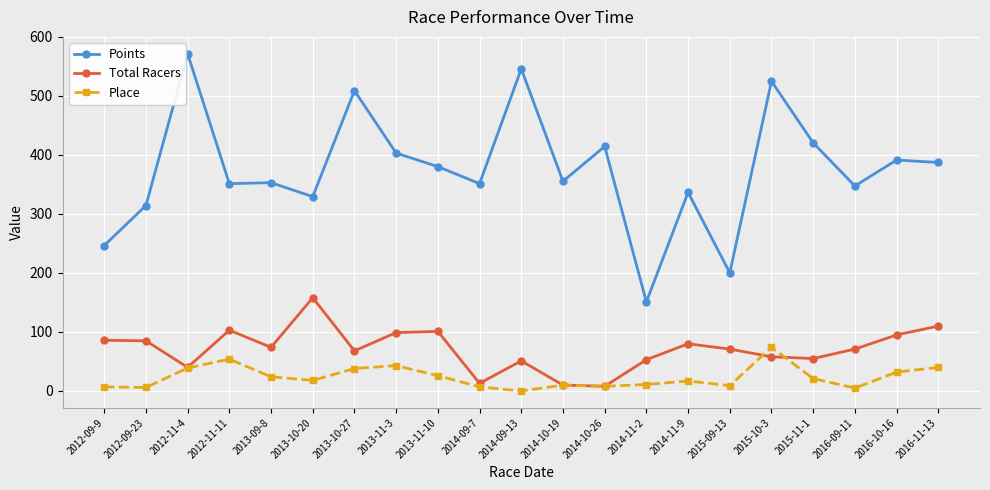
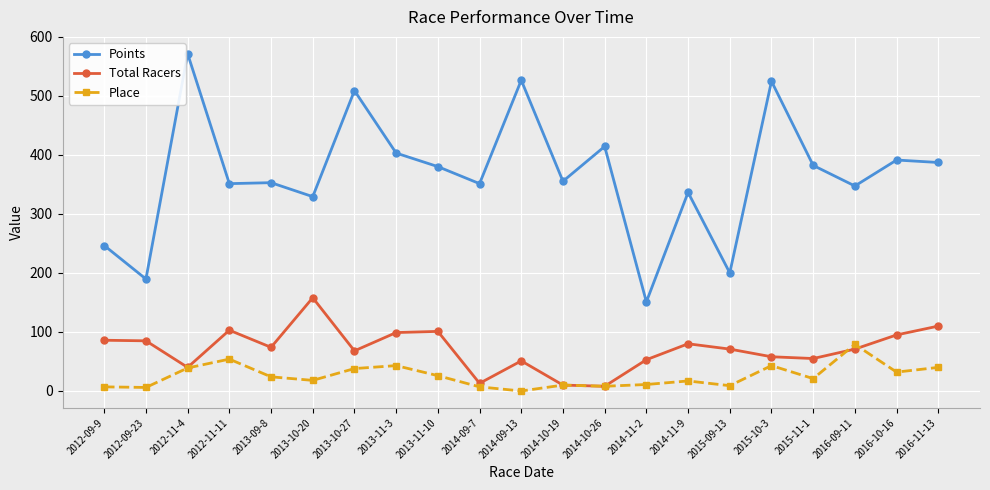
  {
    "Points": {
      "2012-09-9": 250,
-     "2012-09-23": 310,
+     "2012-09-23": 190,
      "2012-11-4": 570,
      "2012-11-11": 350,
      "2013-09-8": 350,
      "2013-10-20": 330,
      "2013-10-27": 510,
      "2013-11-3": 400,
      "2013-11-10": 380,
      "2014-09-7": 350,
-     "2014-09-13": 550,
+     "2014-09-13": 530,
      "2014-10-19": 360,
      "2014-10-26": 410,
      "2014-11-2": 150,
      "2014-11-9": 340,
      "2015-09-13": 200,
      "2015-10-3": 520,
-     "2015-11-1": 420,
+     "2015-11-1": 380,
      "2016-09-11": 350,
      "2016-10-16": 390,
      "2016-11-13": 390
    },
    "Total Racers": {
      "2012-09-9": 90,
      "2012-09-23": 90,
      "2012-11-11": 100,
      "2013-09-8": 70,
      "2013-10-20": 160,
      "2013-10-27": 70,
      "2013-11-3": 100,
      "2013-11-10": 100,
      "2014-09-7": 10,
      "2014-09-13": 50,
      "2014-11-2": 50,
      "2014-11-9": 80,
      "2015-09-13": 70,
      "2015-10-3": 60,
      "2015-11-1": 60,
      "2016-09-11": 70,
      "2016-10-16": 100,
      "2016-11-13": 110
    },
    "Place": {
      "2012-09-9": 10,
      "2012-09-23": 10,
      "2012-11-11": 50,
      "2013-09-8": 20,
      "2013-10-20": 20,
      "2013-10-27": 40,
      "2013-11-3": 40,
      "2013-11-10": 30,
      "2014-09-7": 10,
      "2014-09-13": 0,
      "2014-11-2": 10,
      "2014-11-9": 20,
      "2015-09-13": 10,
-     "2015-10-3": 70,
+     "2015-10-3": 40,
      "2015-11-1": 20,
-     "2016-09-11": 10,
+     "2016-09-11": 80,
      "2016-10-16": 30,
      "2016-11-13": 40
    }
  }
